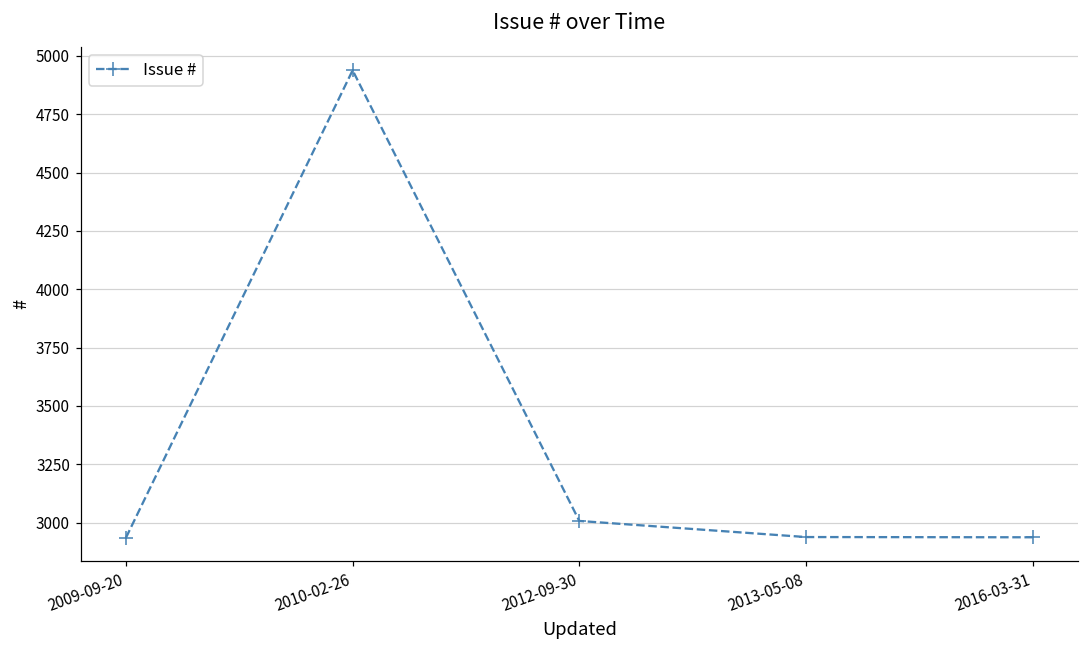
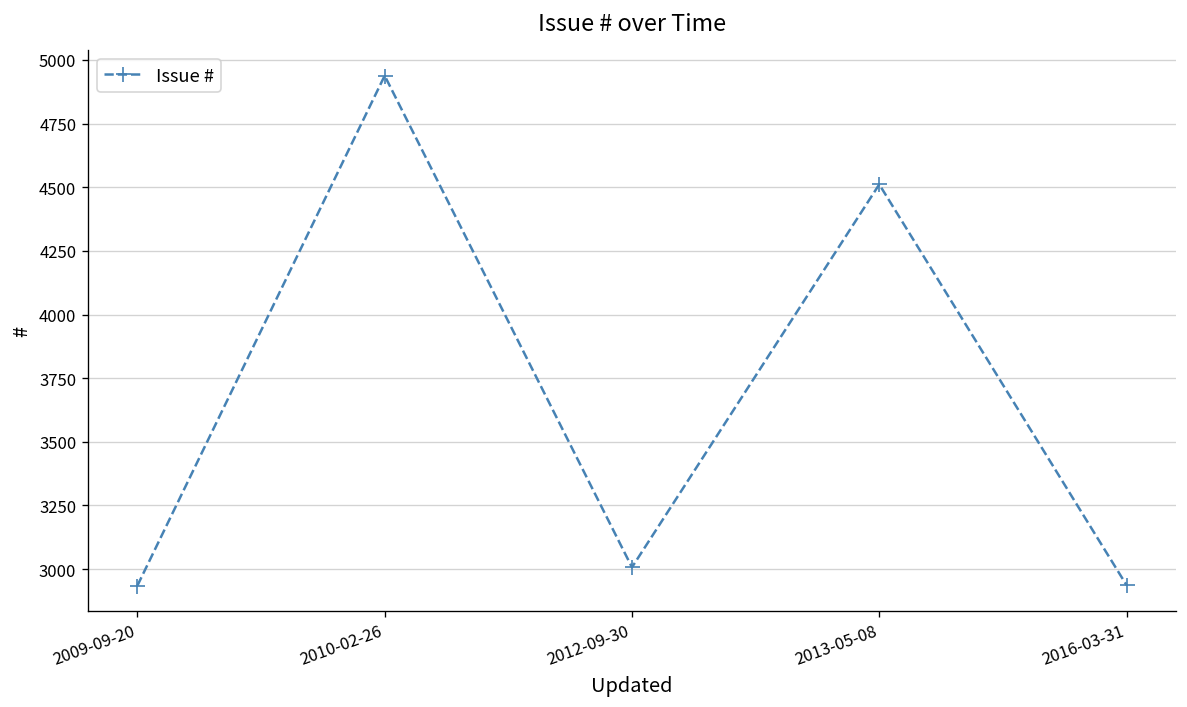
  {
    "2009-09-20": 2940,
    "2010-02-26": 4940,
    "2012-09-30": 3010,
-   "2013-05-08": 2940,
+   "2013-05-08": 4510,
    "2016-03-31": 2940
  }
